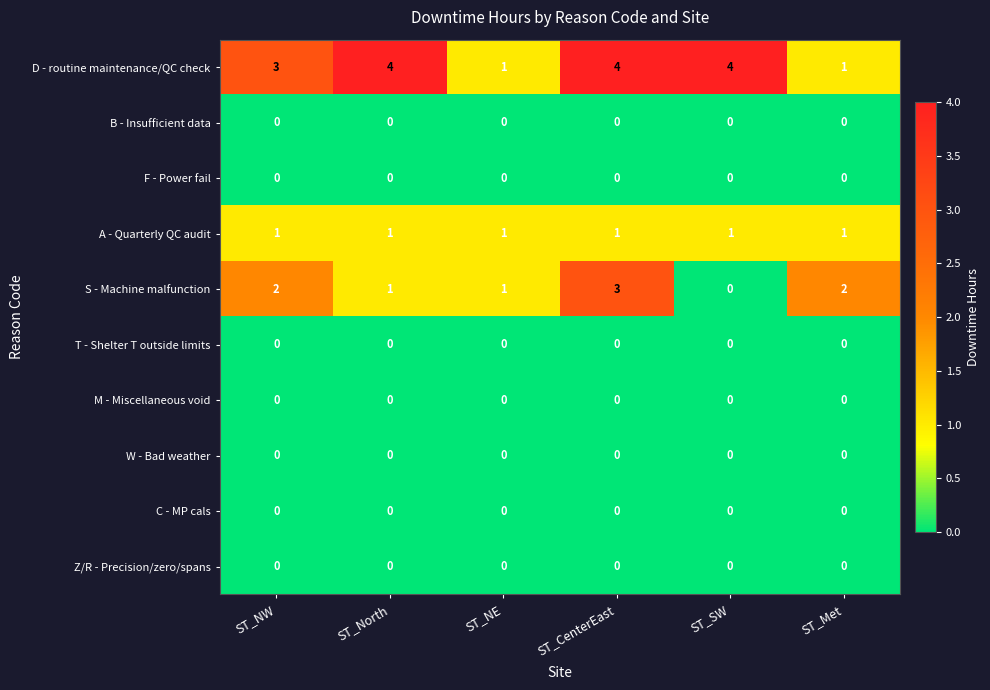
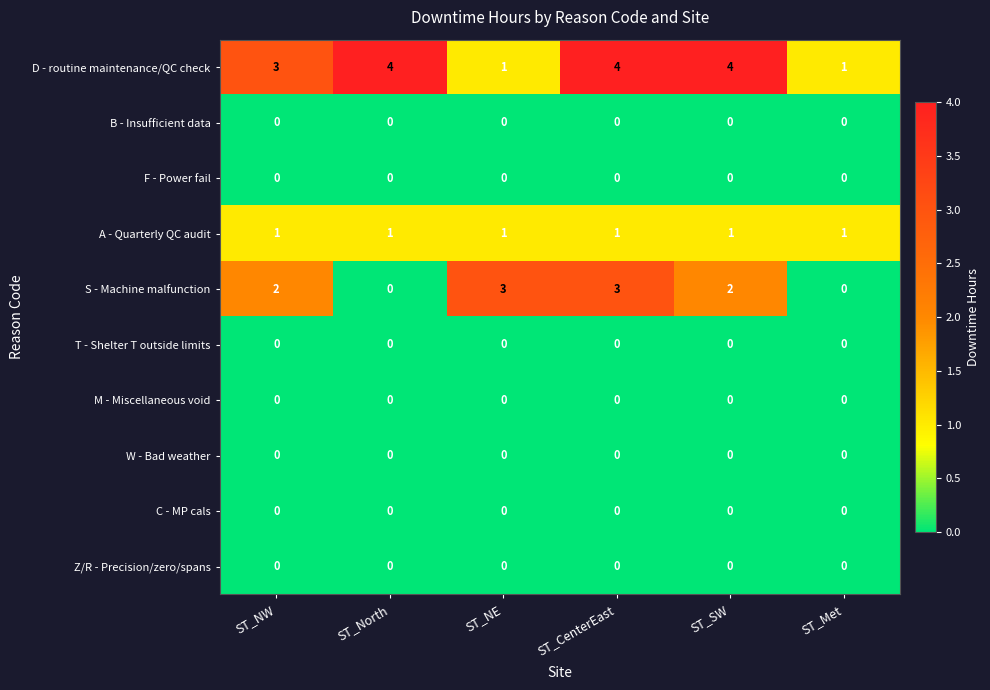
  {
    "D - routine maintenance/QC check": {
      "ST_NW": 3,
      "ST_North": 4,
      "ST_NE": 1,
      "ST_CenterEast": 4,
      "ST_SW": 4,
      "ST_Met": 1
    },
    "B - Insufficient data": {
      "ST_NW": 0,
      "ST_North": 0,
      "ST_NE": 0,
      "ST_CenterEast": 0,
      "ST_SW": 0,
      "ST_Met": 0
    },
    "F - Power fail": {
      "ST_NW": 0,
      "ST_North": 0,
      "ST_NE": 0,
      "ST_CenterEast": 0,
      "ST_SW": 0,
      "ST_Met": 0
    },
    "A - Quarterly QC audit": {
      "ST_NW": 1,
      "ST_North": 1,
      "ST_NE": 1,
      "ST_CenterEast": 1,
      "ST_SW": 1,
      "ST_Met": 1
    },
    "S - Machine malfunction": {
      "ST_NW": 2,
-     "ST_North": 1,
-     "ST_NE": 1,
+     "ST_North": 0,
+     "ST_NE": 3,
      "ST_CenterEast": 3,
-     "ST_SW": 0,
-     "ST_Met": 2
+     "ST_SW": 2,
+     "ST_Met": 0
    },
    "T - Shelter T outside limits": {
      "ST_NW": 0,
      "ST_North": 0,
      "ST_NE": 0,
      "ST_CenterEast": 0,
      "ST_SW": 0,
      "ST_Met": 0
    },
    "M - Miscellaneous void": {
      "ST_NW": 0,
      "ST_North": 0,
      "ST_NE": 0,
      "ST_CenterEast": 0,
      "ST_SW": 0,
      "ST_Met": 0
    },
    "W - Bad weather": {
      "ST_NW": 0,
      "ST_North": 0,
      "ST_NE": 0,
      "ST_CenterEast": 0,
      "ST_SW": 0,
      "ST_Met": 0
    },
    "C - MP cals": {
      "ST_NW": 0,
      "ST_North": 0,
      "ST_NE": 0,
      "ST_CenterEast": 0,
      "ST_SW": 0,
      "ST_Met": 0
    },
    "Z/R - Precision/zero/spans": {
      "ST_NW": 0,
      "ST_North": 0,
      "ST_NE": 0,
      "ST_CenterEast": 0,
      "ST_SW": 0,
      "ST_Met": 0
    }
  }
